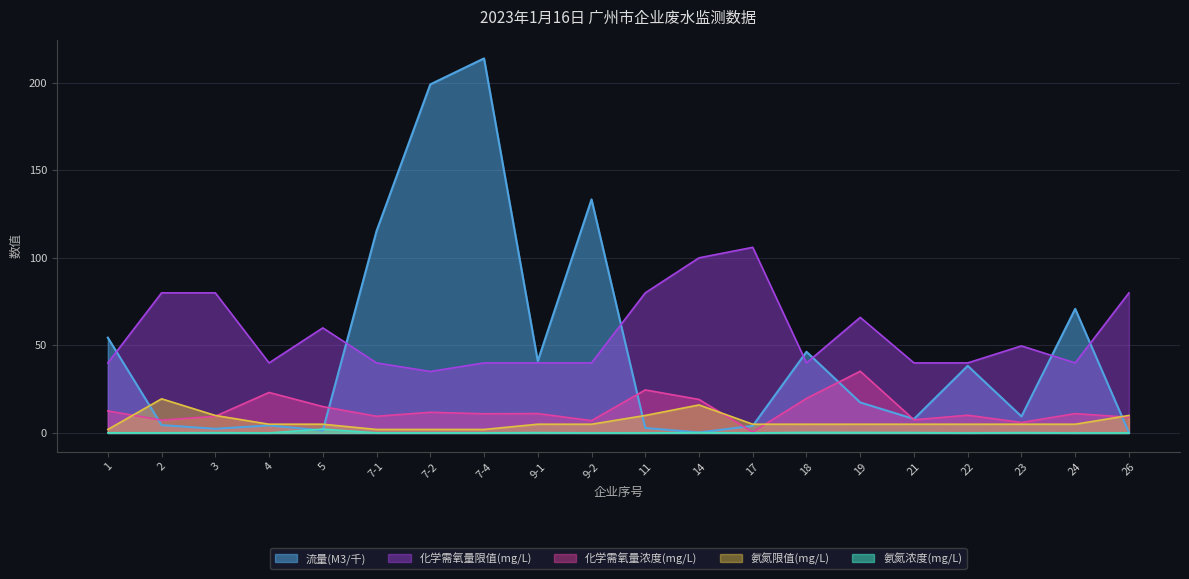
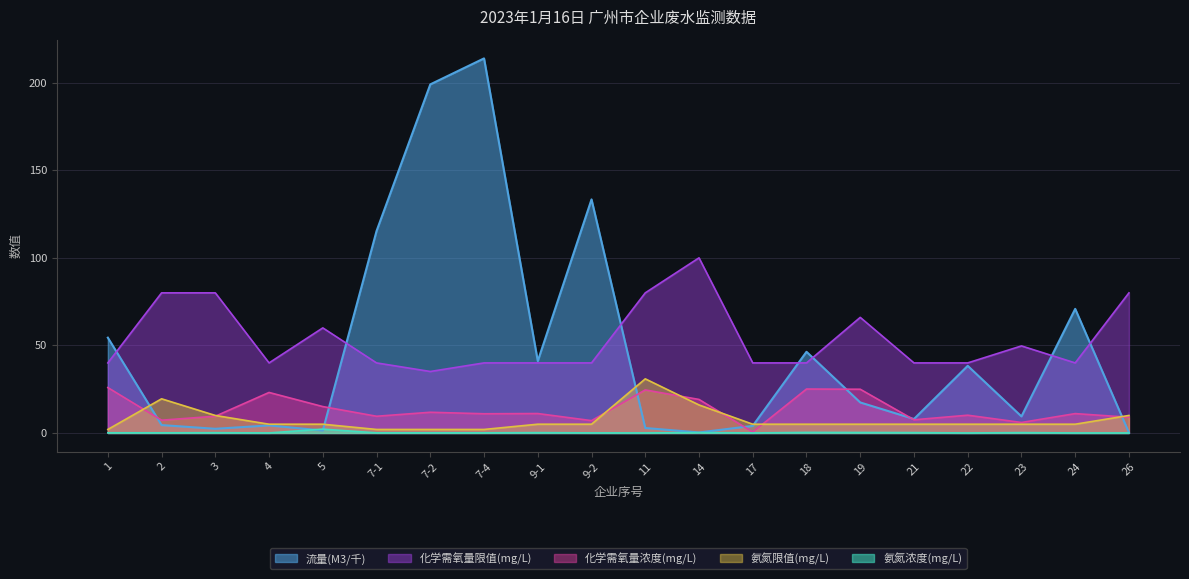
  {
    "化学需氧量限值(mg/L)": {
      "1": 40,
      "2": 80,
      "3": 80,
      "4": 40,
      "5": 60,
      "7-1": 40,
      "7-2": 35,
      "7-4": 40,
      "9-2": 40,
      "11": 80,
      "14": 100,
-     "17": 106,
+     "17": 40,
      "18": 40,
      "19": 66,
      "21": 40,
      "22": 40,
      "23": 50,
      "24": 40,
      "26": 80
    },
    "化学需氧量浓度(mg/L)": {
-     "1": 13,
+     "1": 26,
      "2": 7,
      "4": 23,
      "5": 15,
      "7-1": 10,
      "7-2": 12,
      "7-4": 11,
      "9-1": 11,
      "9-2": 7,
      "11": 25,
      "14": 19,
-     "18": 20,
-     "19": 35,
+     "18": 25,
+     "19": 25,
      "22": 10,
      "24": 11
    },
    "氨氮限值(mg/L)": {
      "1": 2,
      "2": 20,
      "5": 5,
      "7-1": 2,
      "7-2": 2,
      "7-4": 2,
      "9-1": 5,
      "9-2": 5,
-     "11": 10,
+     "11": 31,
      "14": 16,
      "18": 5,
      "19": 5,
      "21": 5,
      "22": 5,
      "24": 5
    }
  }
